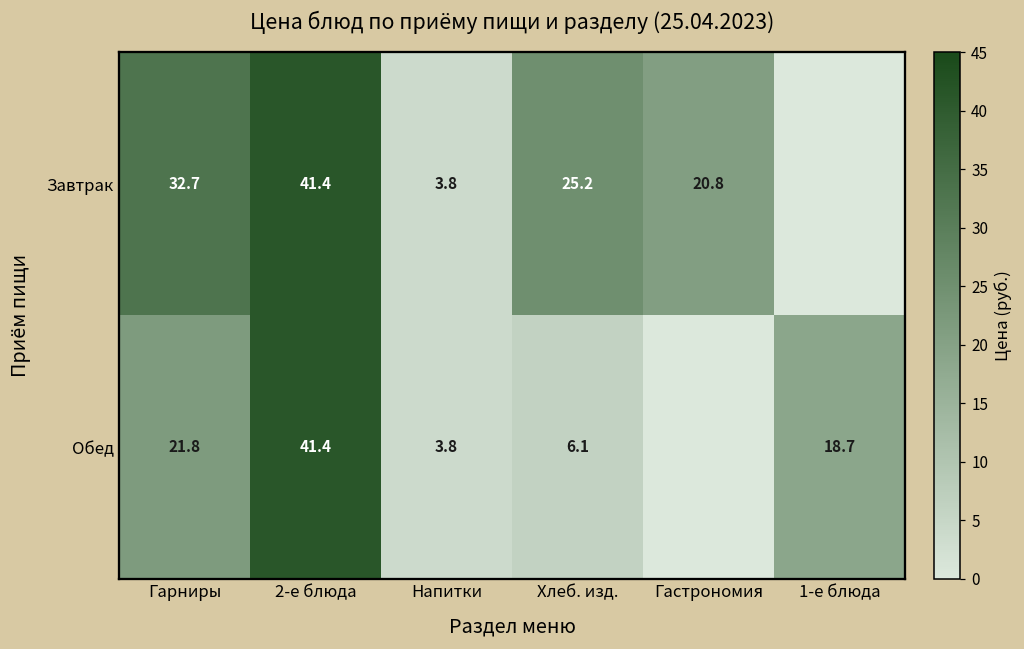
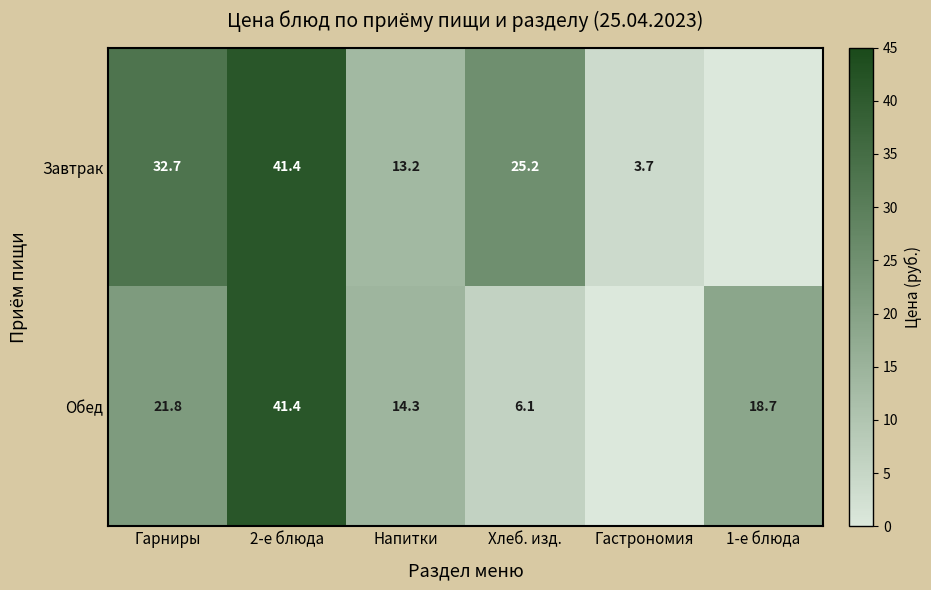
  {
    "Завтрак": {
      "Гарниры": 32.7,
      "2-е блюда": 41.4,
-     "Напитки": 3.8,
+     "Напитки": 13.2,
      "Хлеб. изд.": 25.2,
-     "Гастрономия": 20.8
+     "Гастрономия": 3.7
    },
    "Обед": {
      "Гарниры": 21.8,
      "2-е блюда": 41.4,
-     "Напитки": 3.8,
+     "Напитки": 14.3,
      "Хлеб. изд.": 6.1,
      "1-е блюда": 18.7
    }
  }
